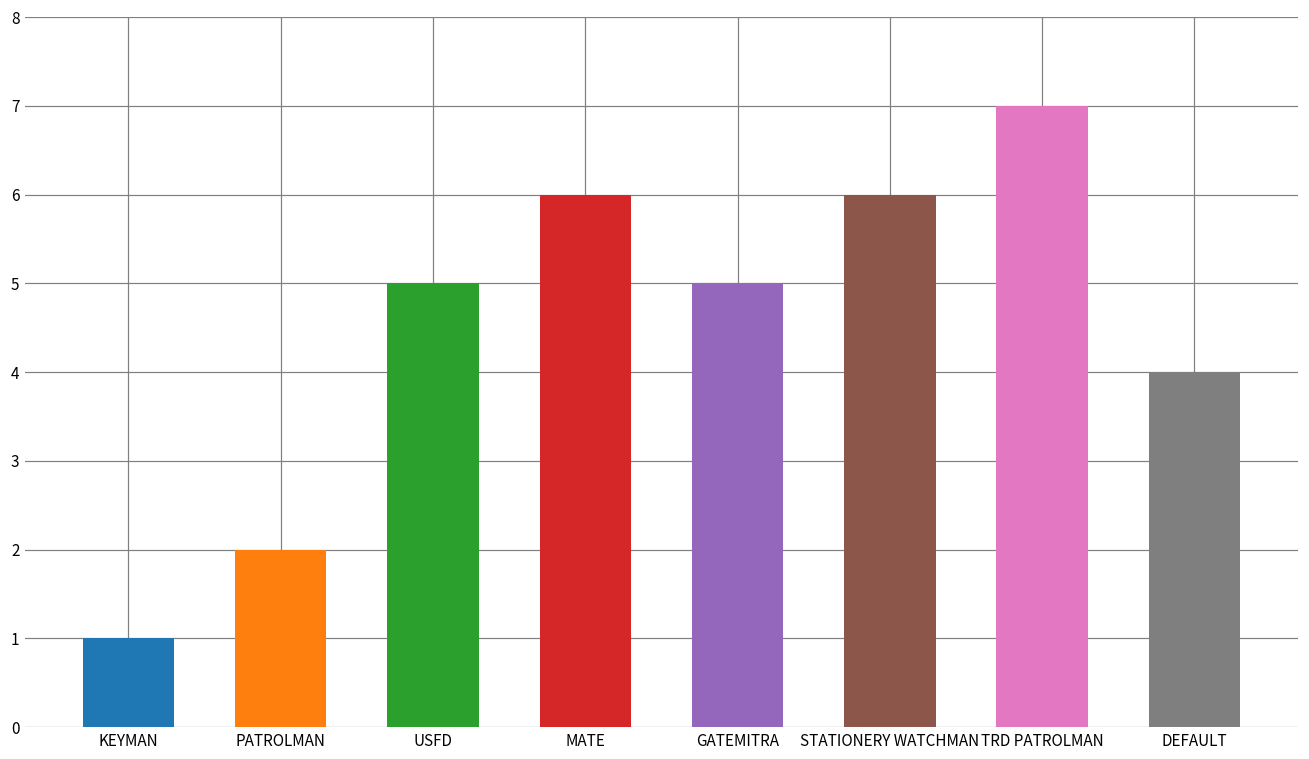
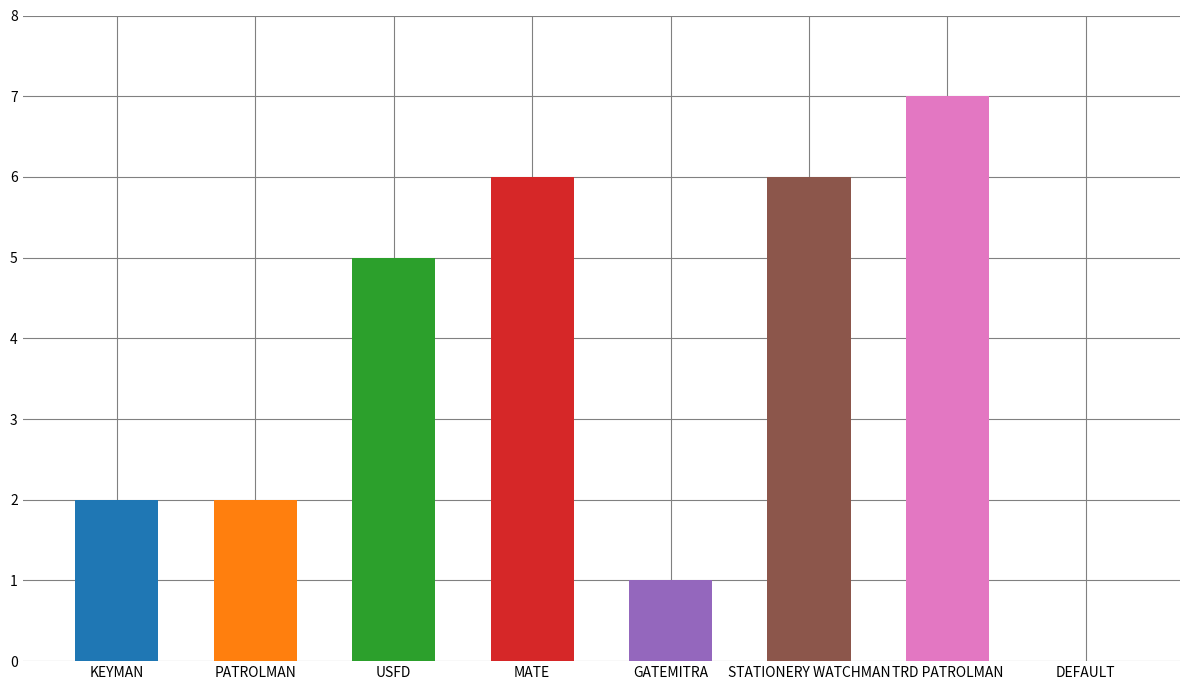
  {
-   "KEYMAN": 1,
+   "KEYMAN": 2,
    "PATROLMAN": 2,
    "USFD": 5,
    "MATE": 6,
-   "GATEMITRA": 5,
+   "GATEMITRA": 1,
    "STATIONERY WATCHMAN": 6,
    "TRD PATROLMAN": 7,
-   "DEFAULT": 4
+   "DEFAULT": 0
  }
